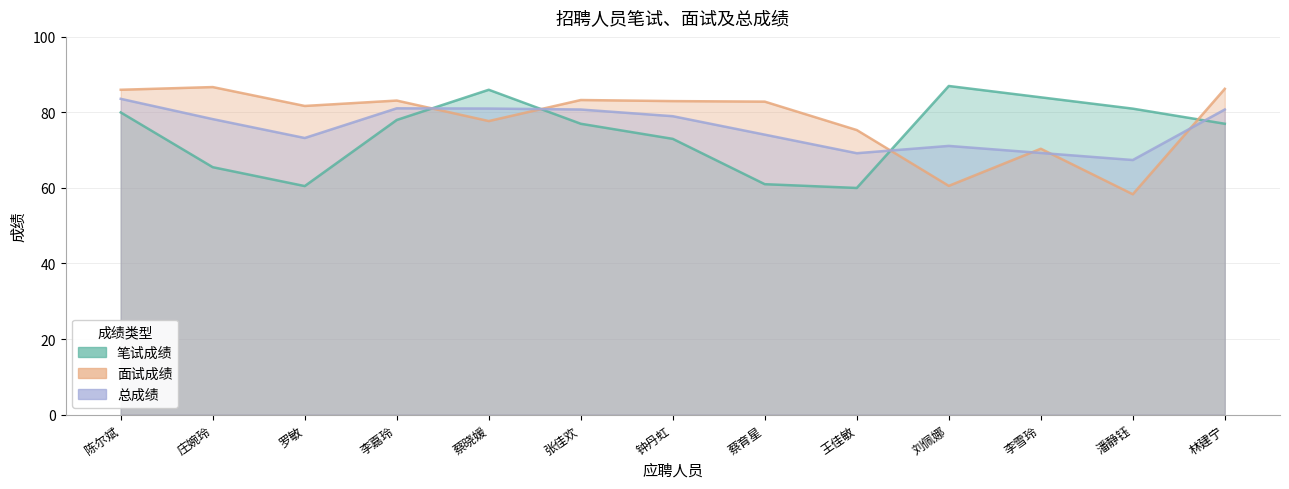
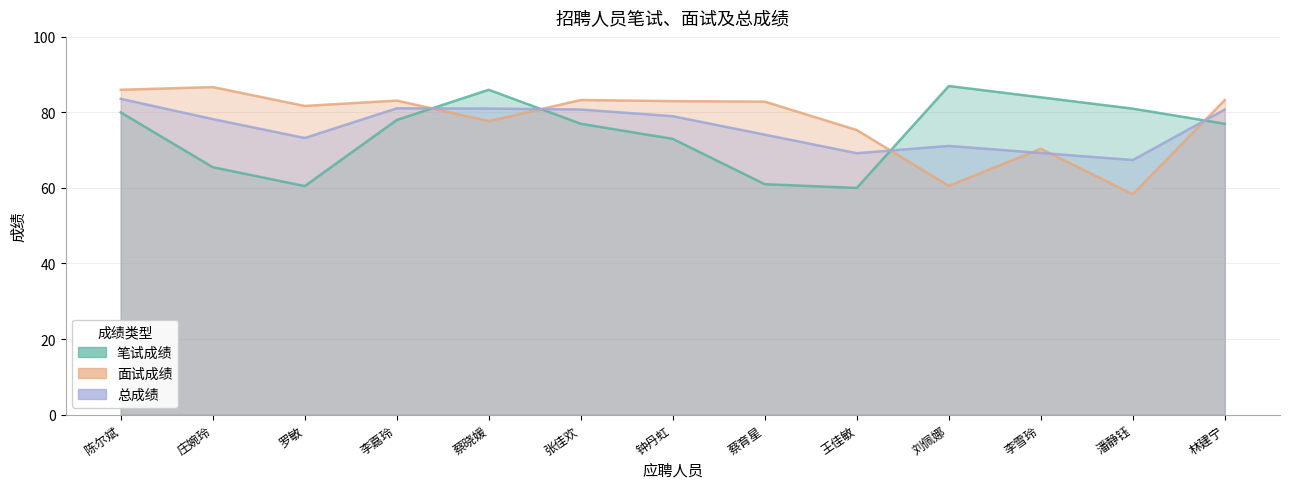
  {
    "面试成绩": {
      "陈尔斌": 86,
      "庄婉玲": 87,
      "罗敏": 82,
      "李嘉玲": 83,
      "蔡晓媛": 78,
      "张佳欢": 83,
      "钟丹虹": 83,
      "蔡育星": 83,
      "王佳敏": 75,
      "刘佩娜": 61,
      "李雪玲": 70,
      "潘静钰": 58,
-     "林建宁": 86
+     "林建宁": 83
    }
  }
